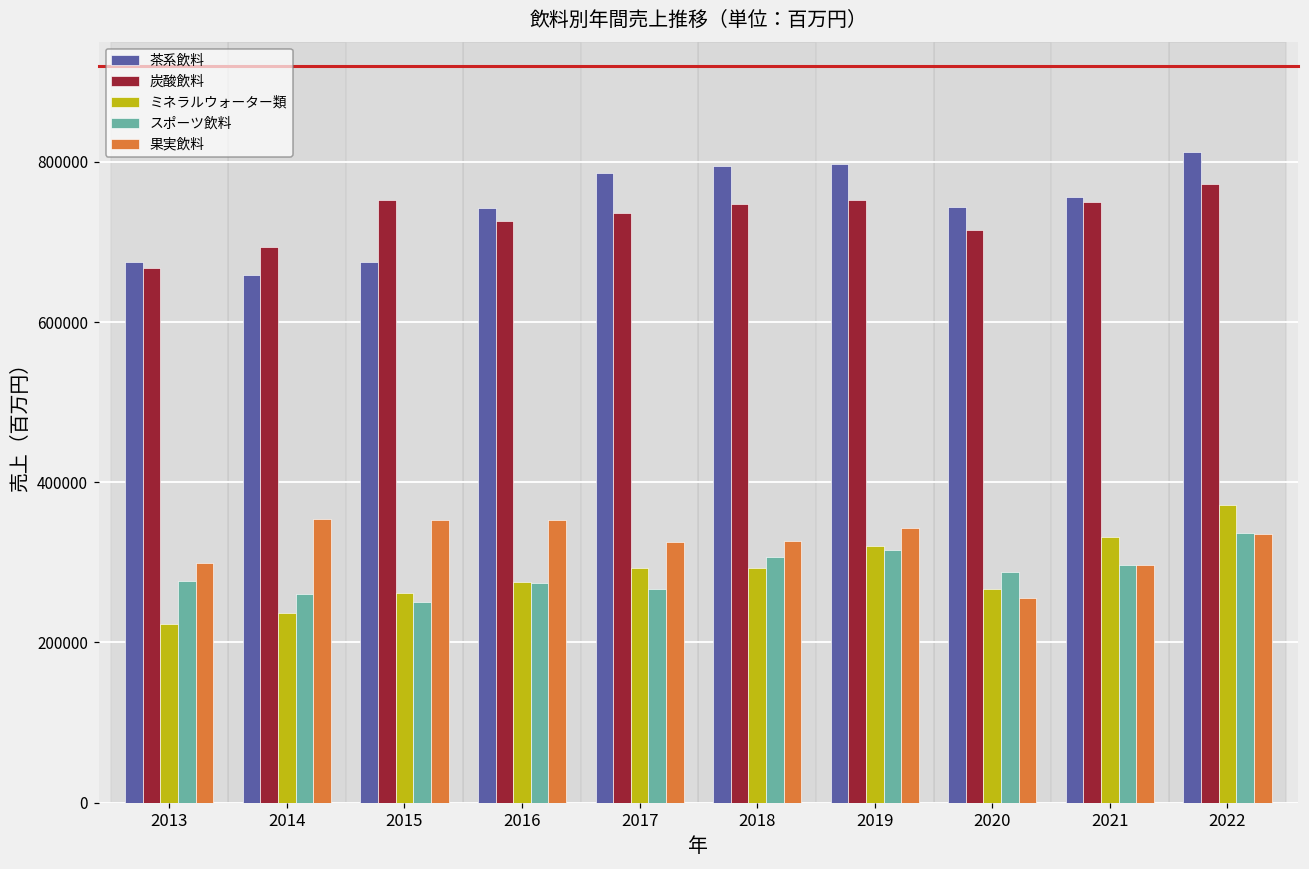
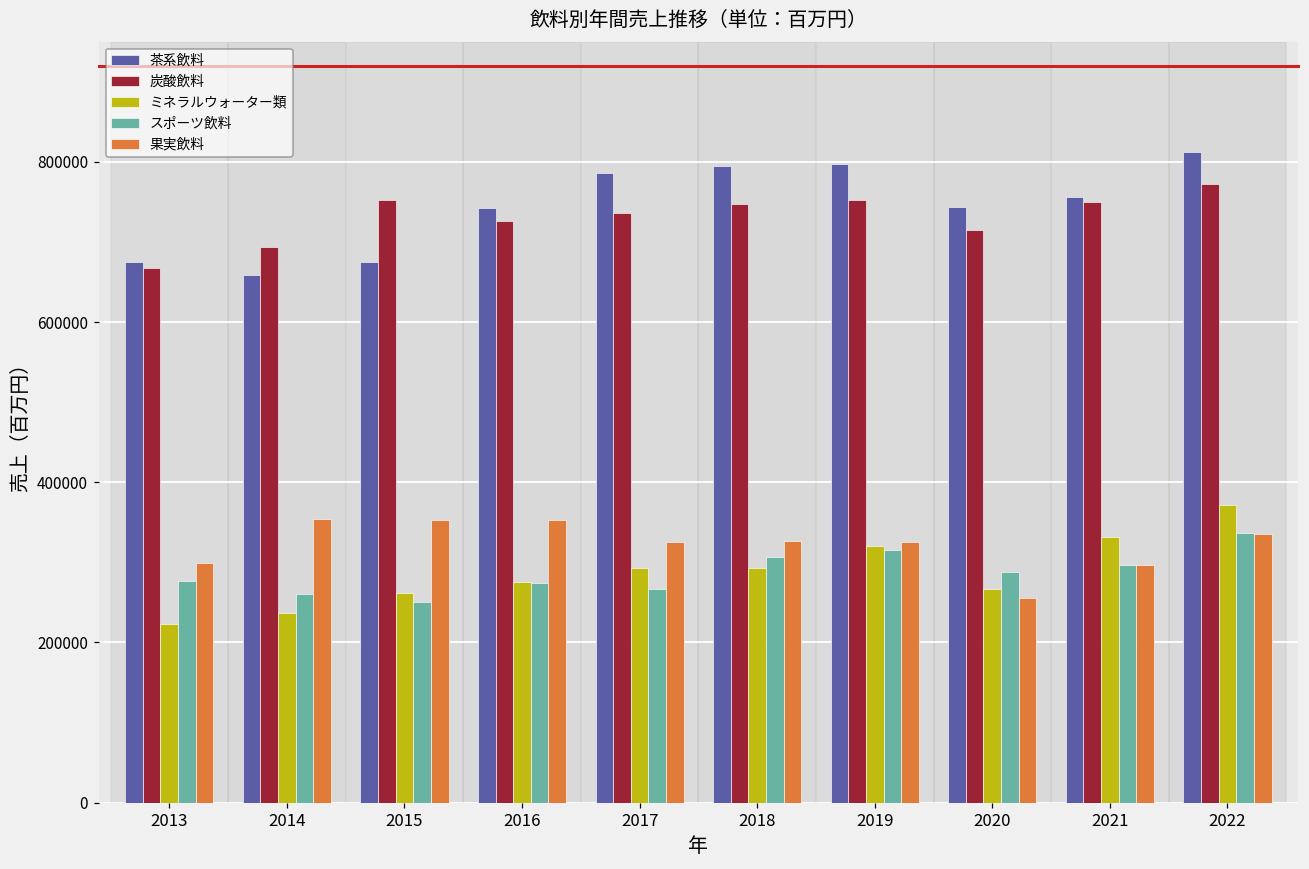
  {
    "茶系飲料": {
      "2013": 680000,
      "2014": 660000,
      "2015": 680000,
      "2016": 740000,
      "2017": 790000,
      "2018": 790000,
      "2019": 800000,
      "2020": 740000,
      "2021": 760000,
      "2022": 810000
    },
    "炭酸飲料": {
      "2013": 670000,
      "2014": 690000,
      "2015": 750000,
      "2016": 730000,
      "2017": 740000,
      "2018": 750000,
      "2019": 750000,
      "2020": 710000,
      "2021": 750000,
      "2022": 770000
    },
    "ミネラルウォーター類": {
      "2013": 220000,
      "2014": 240000,
      "2015": 260000,
      "2016": 280000,
      "2017": 290000,
      "2018": 290000,
      "2019": 320000,
      "2020": 270000,
      "2021": 330000,
      "2022": 370000
    },
    "スポーツ飲料": {
      "2013": 280000,
      "2014": 260000,
      "2015": 250000,
      "2016": 270000,
      "2017": 270000,
      "2018": 310000,
      "2019": 320000,
      "2020": 290000,
      "2021": 300000,
      "2022": 340000
    },
    "果実飲料": {
      "2013": 300000,
      "2014": 350000,
      "2015": 350000,
      "2016": 350000,
      "2017": 330000,
      "2018": 330000,
-     "2019": 340000,
+     "2019": 320000,
      "2020": 260000,
      "2021": 300000,
      "2022": 340000
    }
  }
